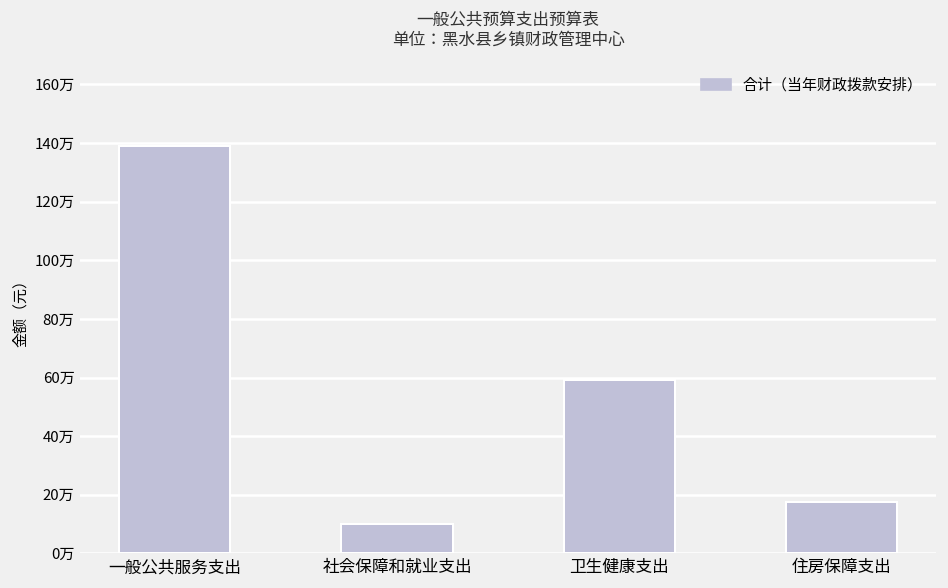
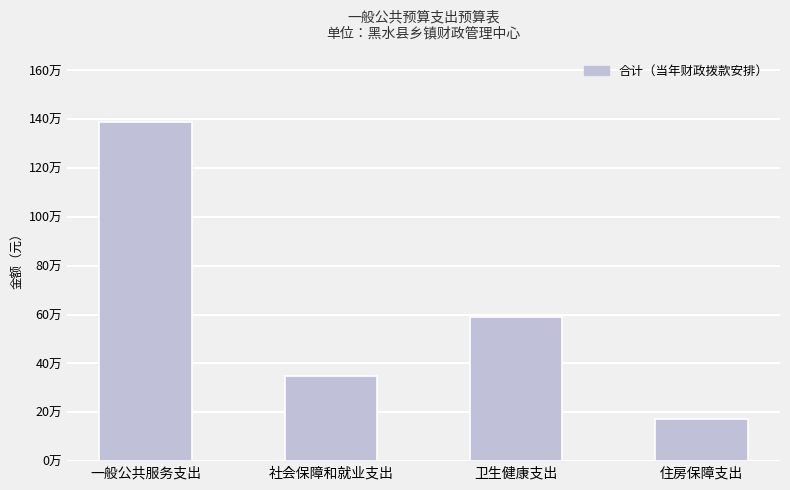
  {
    "一般公共服务支出": "139万",
-   "社会保障和就业支出": "10万",
+   "社会保障和就业支出": "35万",
    "卫生健康支出": "59万",
    "住房保障支出": "17万"
  }
